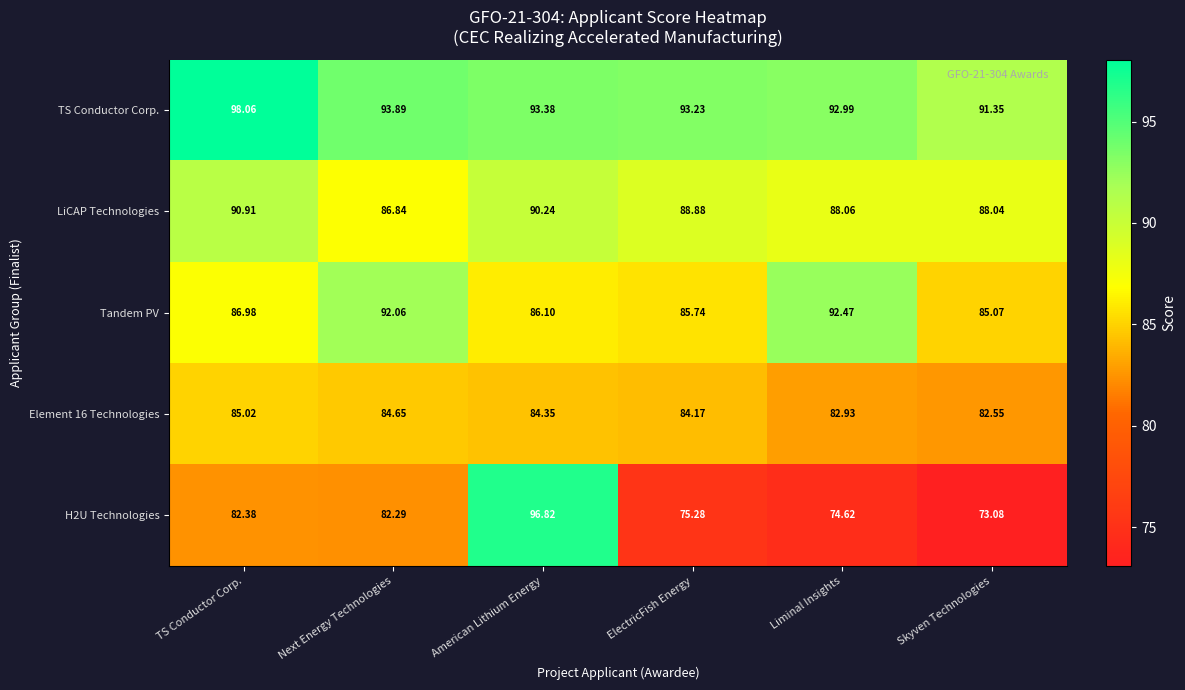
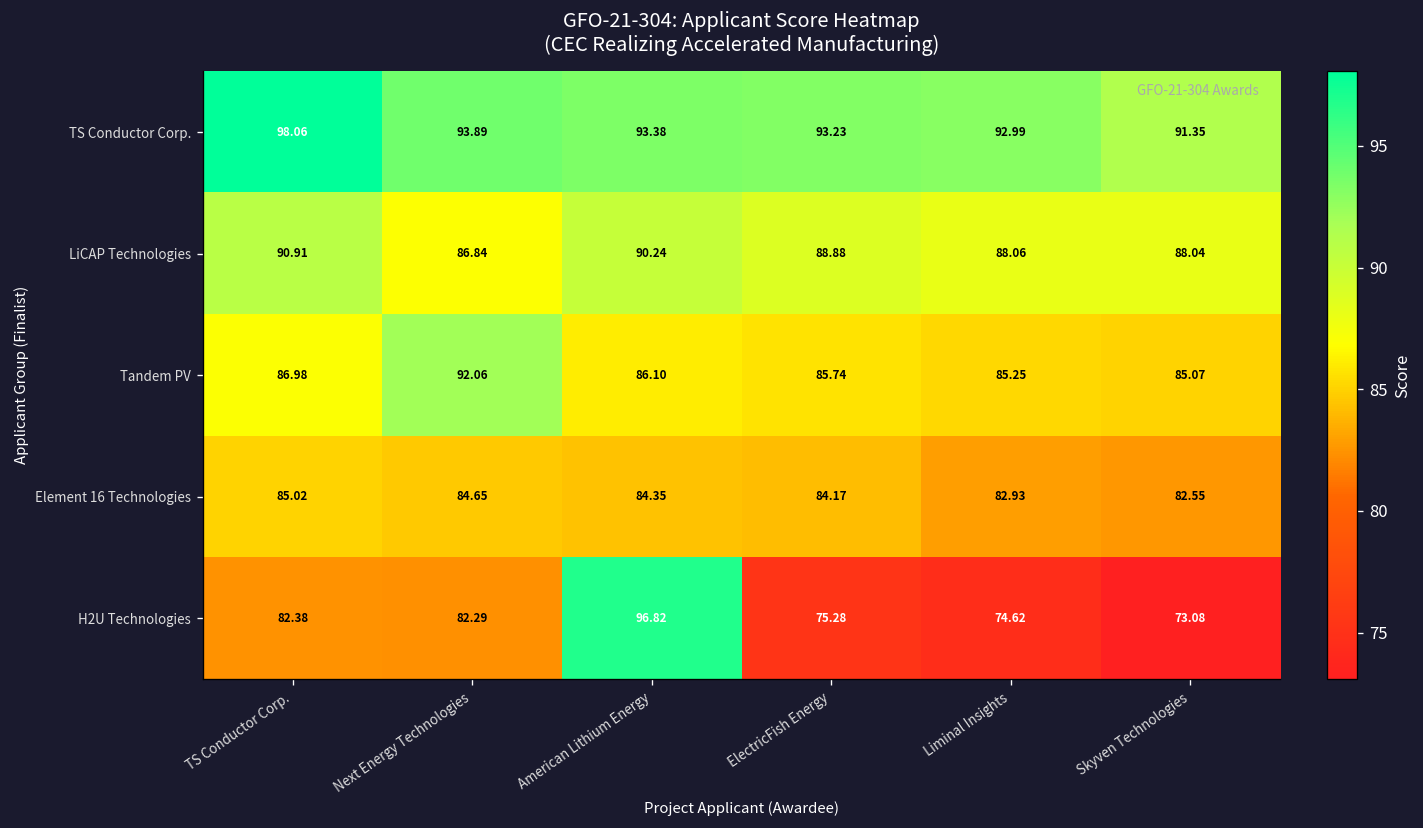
  {
    "TS Conductor Corp.": {
      "TS Conductor Corp.": 98.06,
      "Next Energy Technologies": 93.89,
      "American Lithium Energy": 93.38,
      "ElectricFish Energy": 93.23,
      "Liminal Insights": 92.99
    },
    "LiCAP Technologies": {
      "TS Conductor Corp.": 90.91,
      "Next Energy Technologies": 86.84,
      "American Lithium Energy": 90.24,
      "ElectricFish Energy": 88.88,
      "Liminal Insights": 88.06,
      "Skyven Technologies": 88.04
    },
    "Tandem PV": {
      "TS Conductor Corp.": 86.98,
      "Next Energy Technologies": 92.06,
      "American Lithium Energy": 86.10,
      "ElectricFish Energy": 85.74,
-     "Liminal Insights": 92.47,
+     "Liminal Insights": 85.25,
      "Skyven Technologies": 85.07
    },
    "Element 16 Technologies": {
      "TS Conductor Corp.": 85.02,
      "Next Energy Technologies": 84.65,
      "American Lithium Energy": 84.35,
      "ElectricFish Energy": 84.17,
      "Liminal Insights": 82.93,
      "Skyven Technologies": 82.55
    },
    "H2U Technologies": {
      "TS Conductor Corp.": 82.38,
      "Next Energy Technologies": 82.29,
      "American Lithium Energy": 96.82,
      "ElectricFish Energy": 75.28,
      "Liminal Insights": 74.62,
      "Skyven Technologies": 73.08
    }
  }
